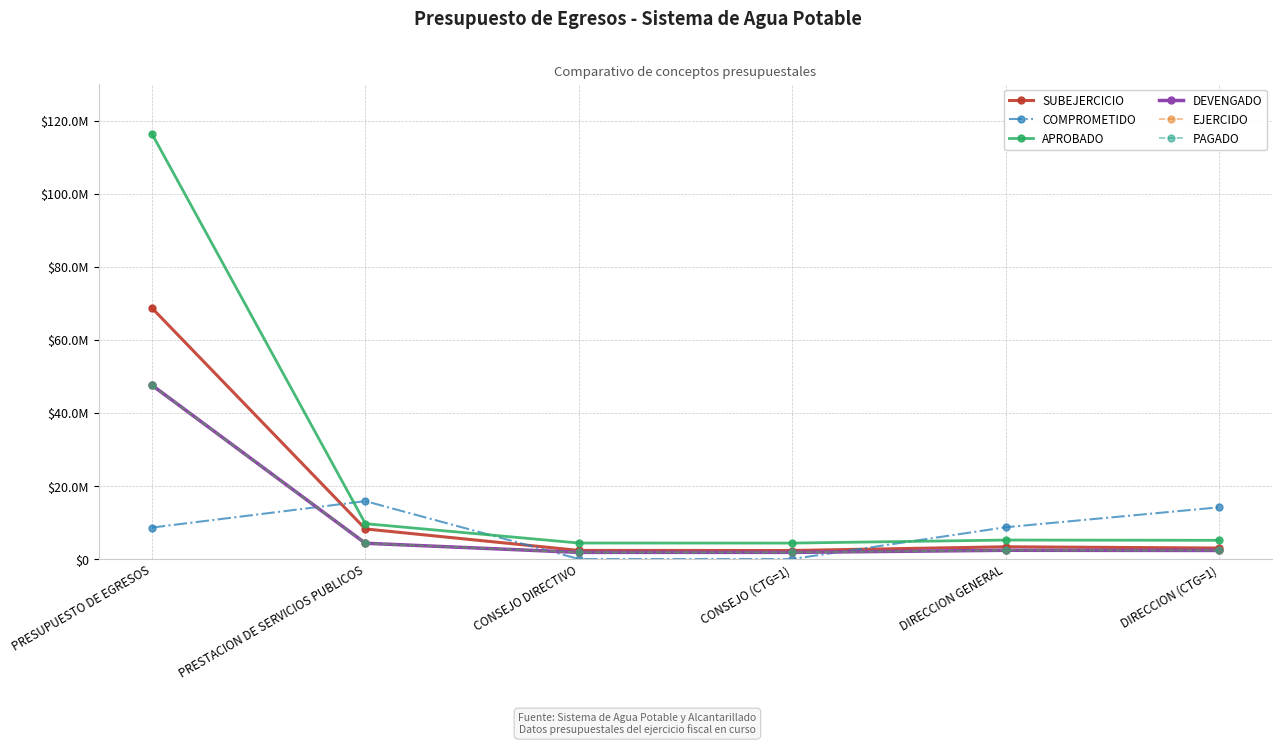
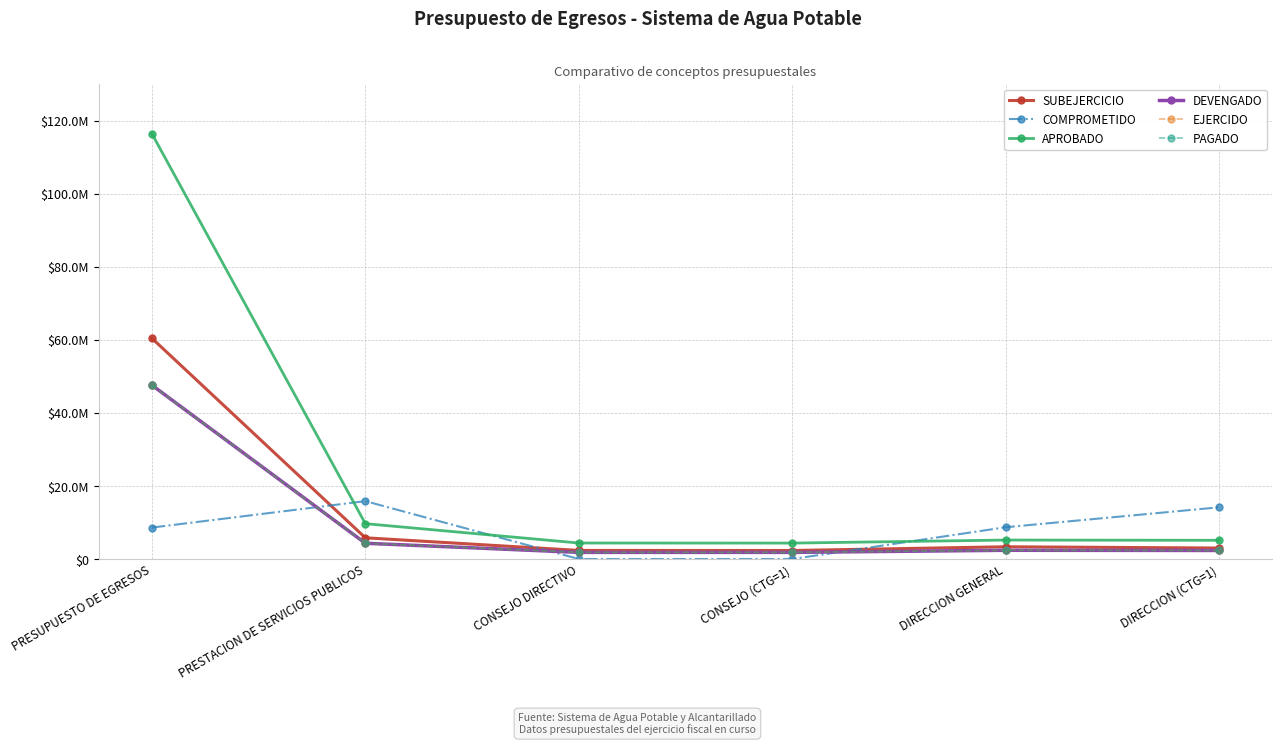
  {
    "SUBEJERCICIO": {
-     "PRESUPUESTO DE EGRESOS": "$69000000",
-     "PRESTACION DE SERVICIOS PUBLICOS": "$8000000",
+     "PRESUPUESTO DE EGRESOS": "$60000000",
+     "PRESTACION DE SERVICIOS PUBLICOS": "$6000000",
      "DIRECCION GENERAL": "$3000000"
    },
    "COMPROMETIDO": {
      "PRESUPUESTO DE EGRESOS": "$9000000",
      "PRESTACION DE SERVICIOS PUBLICOS": "$16000000",
      "CONSEJO DIRECTIVO": "$0",
      "CONSEJO (CTG=1)": "$0",
      "DIRECCION GENERAL": "$9000000",
      "DIRECCION (CTG=1)": "$14000000"
    }
  }
